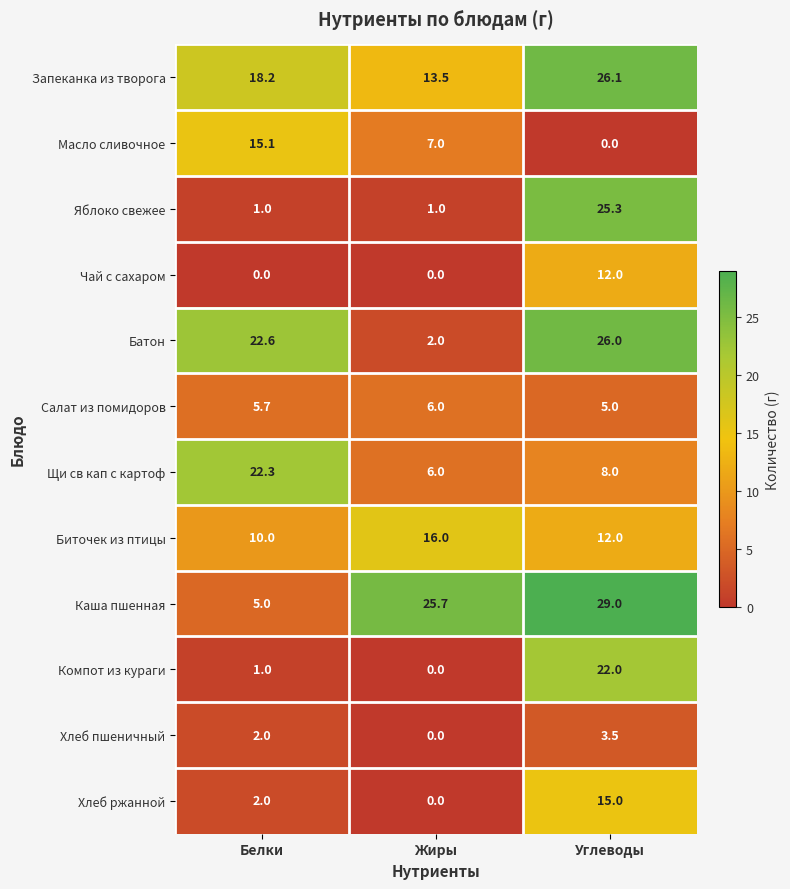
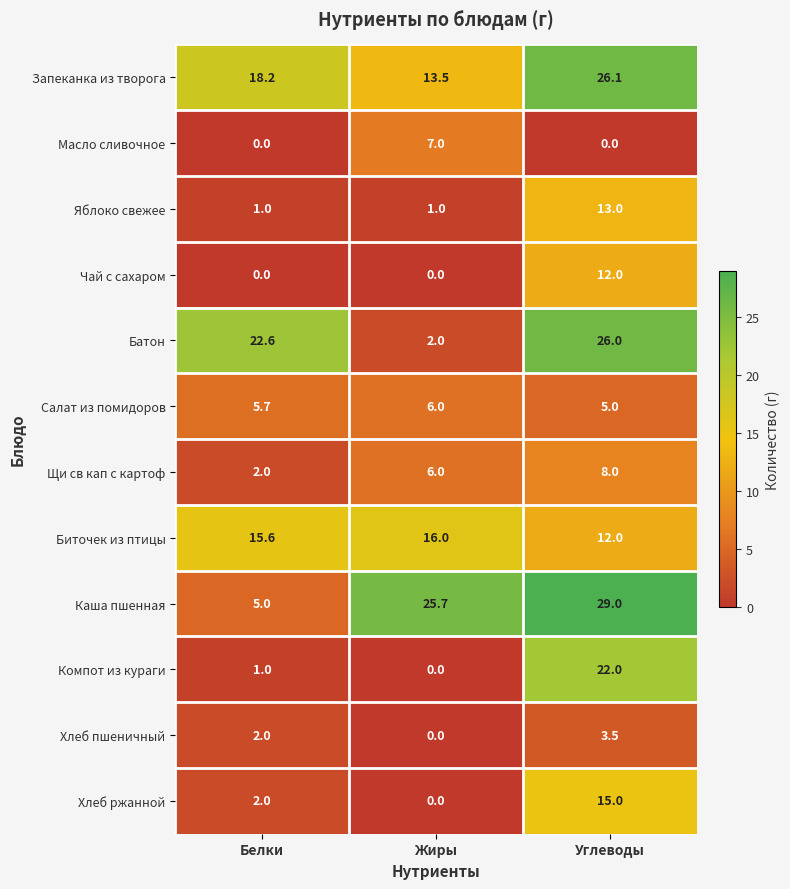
  {
    "Запеканка из творога": {
      "Белки": 18.2,
      "Жиры": 13.5,
      "Углеводы": 26.1
    },
    "Масло сливочное": {
-     "Белки": 15.1,
+     "Белки": 0.0,
      "Жиры": 7.0,
      "Углеводы": 0.0
    },
    "Яблоко свежее": {
      "Белки": 1.0,
      "Жиры": 1.0,
-     "Углеводы": 25.3
+     "Углеводы": 13.0
    },
    "Чай с сахаром": {
      "Белки": 0.0,
      "Жиры": 0.0,
      "Углеводы": 12.0
    },
    "Батон": {
      "Белки": 22.6,
      "Жиры": 2.0,
      "Углеводы": 26.0
    },
    "Салат из помидоров": {
      "Белки": 5.7,
      "Жиры": 6.0,
      "Углеводы": 5.0
    },
    "Щи св кап с картоф": {
-     "Белки": 22.3,
+     "Белки": 2.0,
      "Жиры": 6.0,
      "Углеводы": 8.0
    },
    "Биточек из птицы": {
-     "Белки": 10.0,
+     "Белки": 15.6,
      "Жиры": 16.0,
      "Углеводы": 12.0
    },
    "Каша пшенная": {
      "Белки": 5.0,
      "Жиры": 25.7,
      "Углеводы": 29.0
    },
    "Компот из кураги": {
      "Белки": 1.0,
      "Жиры": 0.0,
      "Углеводы": 22.0
    },
    "Хлеб пшеничный": {
      "Белки": 2.0,
      "Жиры": 0.0,
      "Углеводы": 3.5
    },
    "Хлеб ржанной": {
      "Белки": 2.0,
      "Жиры": 0.0,
      "Углеводы": 15.0
    }
  }
